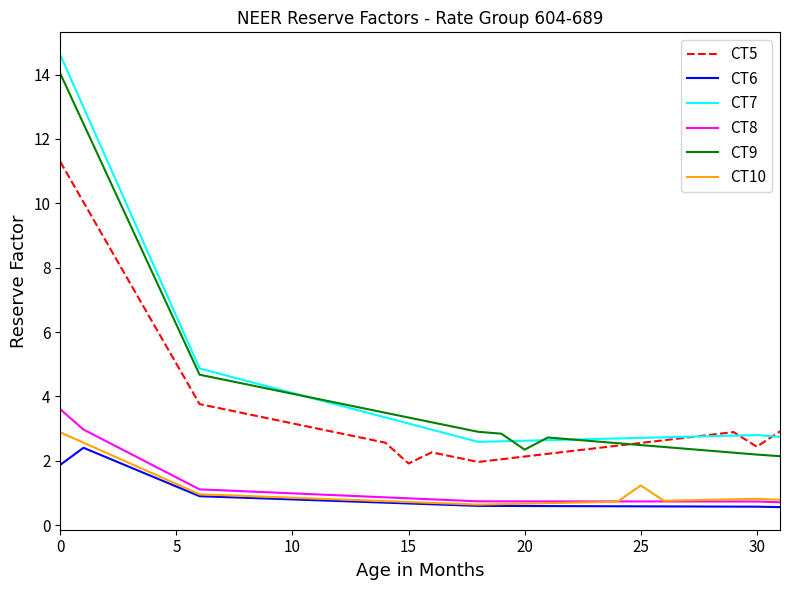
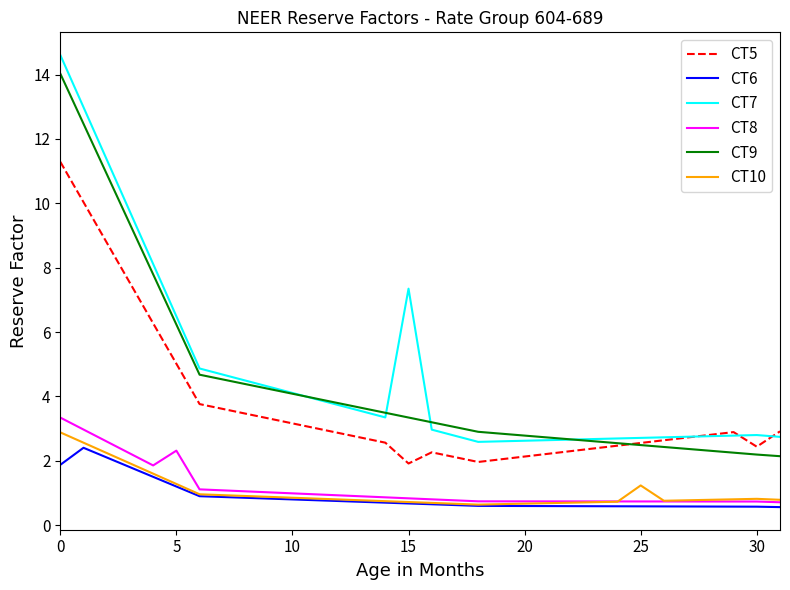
  {
    "CT5": {
      "0": 11.3,
      "5": 5.0,
      "10": 3.2,
      "15": 1.9,
      "20": 2.1,
      "30": 2.4
    },
    "CT6": {
      "0": 1.9,
      "25": 0.6,
      "30": 0.6
    },
    "CT7": {
      "0": 14.6,
      "5": 6.5,
-     "15": 3.2,
+     "15": 7.4,
      "20": 2.6,
      "25": 2.7,
      "30": 2.8
    },
    "CT8": {
-     "0": 3.6,
-     "5": 1.5,
+     "0": 3.3,
+     "5": 2.3,
      "10": 1.0,
      "15": 0.8,
      "25": 0.7,
      "30": 0.7
    },
    "CT9": {
      "0": 14.0,
      "5": 6.2,
      "15": 3.3,
-     "20": 2.3,
+     "20": 2.8,
      "30": 2.2
    },
    "CT10": {
      "0": 2.9,
      "25": 1.2,
      "30": 0.8
    }
  }
